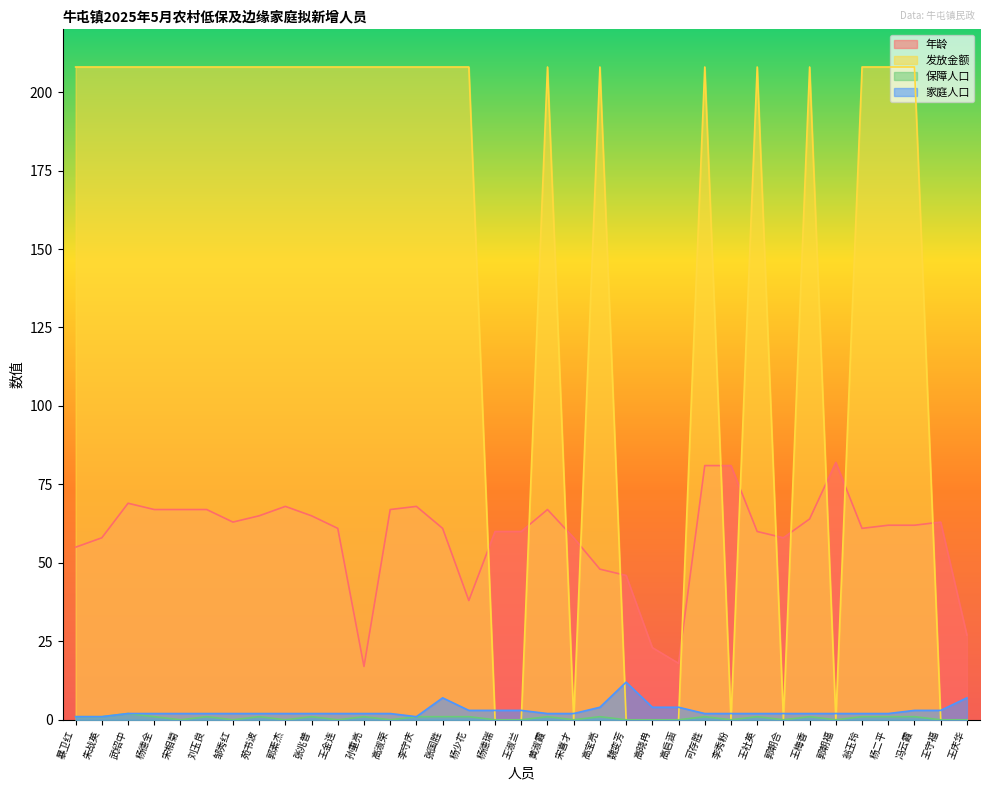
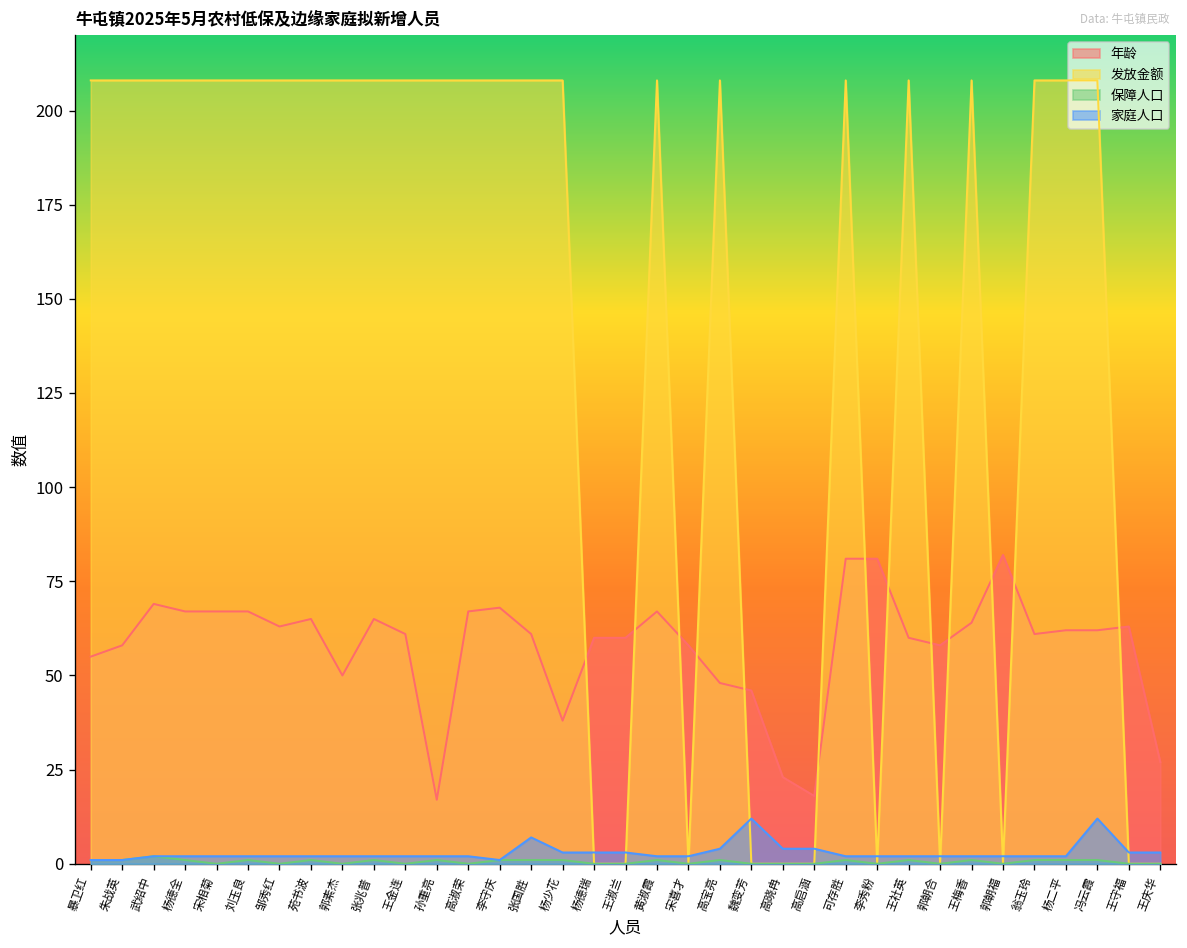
  {
    "年龄": {
      "暴卫红": 55,
      "朱战英": 58,
      "武绍中": 69,
      "杨德全": 67,
      "宋相菊": 67,
      "刘玉良": 67,
      "邹秀红": 63,
      "苑书波": 65,
-     "郭素杰": 68,
+     "郭素杰": 50,
      "张兆普": 65,
      "王金连": 61,
      "孙重亮": 17,
      "高淑荣": 67,
      "李守庆": 68,
      "张国胜": 61,
      "杨少花": 38,
      "杨德瑞": 60,
      "王淑兰": 60,
      "黄淑霞": 67,
      "宋喜才": 58,
      "高宝亮": 48,
      "魏变芳": 46,
      "高晓冉": 23,
      "高启涵": 18,
      "可存胜": 81,
      "李秀粉": 81,
      "王社英": 60,
      "郭朝合": 58,
      "王梅香": 64,
      "郭朝福": 82,
      "翁玉玲": 61,
      "杨二平": 62,
      "冯云霞": 62,
      "王守福": 63,
      "王庆华": 27
    },
    "发放金额": {
      "暴卫红": 208,
      "朱战英": 208,
      "武绍中": 208,
      "杨德全": 208,
      "宋相菊": 208,
      "刘玉良": 208,
      "邹秀红": 208,
      "苑书波": 208,
      "郭素杰": 208,
      "张兆普": 208,
      "王金连": 208,
      "孙重亮": 208,
      "高淑荣": 208,
      "李守庆": 208,
      "张国胜": 208,
      "杨少花": 208,
      "黄淑霞": 208,
      "高宝亮": 208,
      "可存胜": 208,
      "王社英": 208,
      "王梅香": 208,
      "翁玉玲": 208,
      "杨二平": 208
    },
    "保障人口": {
      "杨德全": 1,
      "宋相菊": 0,
      "刘玉良": 1,
      "邹秀红": 0,
      "苑书波": 1,
      "郭素杰": 0,
      "张兆普": 1,
      "王金连": 0,
      "孙重亮": 1,
      "高淑荣": 0,
      "张国胜": 1,
      "杨少花": 1,
      "黄淑霞": 1,
      "高宝亮": 1,
      "可存胜": 1,
      "王社英": 1,
      "王梅香": 1,
      "翁玉玲": 1,
      "杨二平": 1,
      "冯云霞": 1
    },
    "家庭人口": {
      "杨德全": 2,
      "宋相菊": 2,
      "刘玉良": 2,
      "邹秀红": 2,
      "苑书波": 2,
      "郭素杰": 2,
      "张兆普": 2,
      "王金连": 2,
      "孙重亮": 2,
      "高淑荣": 2,
      "张国胜": 7,
      "杨少花": 3,
      "杨德瑞": 3,
      "王淑兰": 3,
      "黄淑霞": 2,
      "宋喜才": 2,
      "高宝亮": 4,
      "魏变芳": 12,
      "高晓冉": 4,
      "高启涵": 4,
      "可存胜": 2,
      "李秀粉": 2,
      "王社英": 2,
      "郭朝合": 2,
      "王梅香": 2,
      "郭朝福": 2,
      "翁玉玲": 2,
      "杨二平": 2,
-     "冯云霞": 3,
+     "冯云霞": 12,
      "王守福": 3,
-     "王庆华": 7
+     "王庆华": 3
    }
  }
